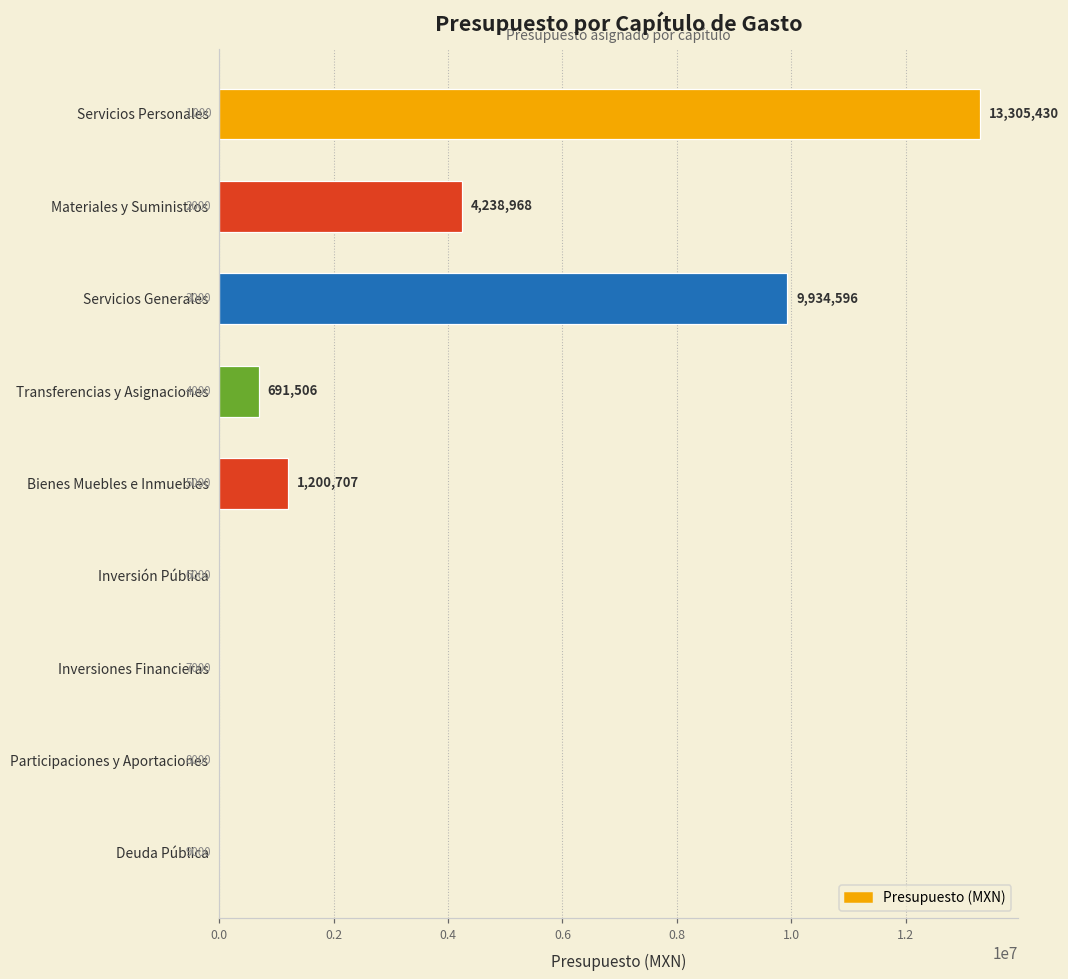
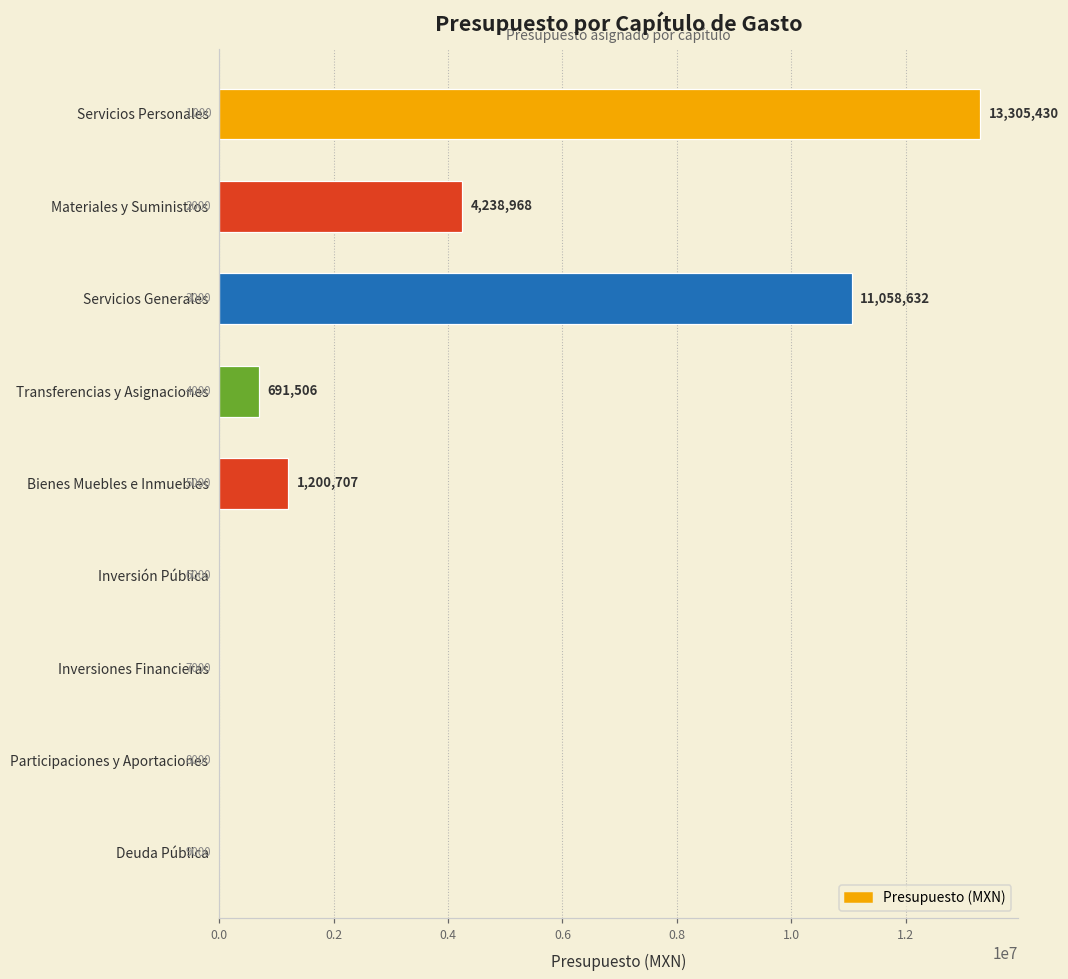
  {
    "Servicios Personales": "13,305,430",
    "Materiales y Suministros": "4,238,968",
-   "Servicios Generales": "9,934,596",
+   "Servicios Generales": "11,058,632",
    "Transferencias y Asignaciones": "691,506",
    "Bienes Muebles e Inmuebles": "1,200,707"
  }
